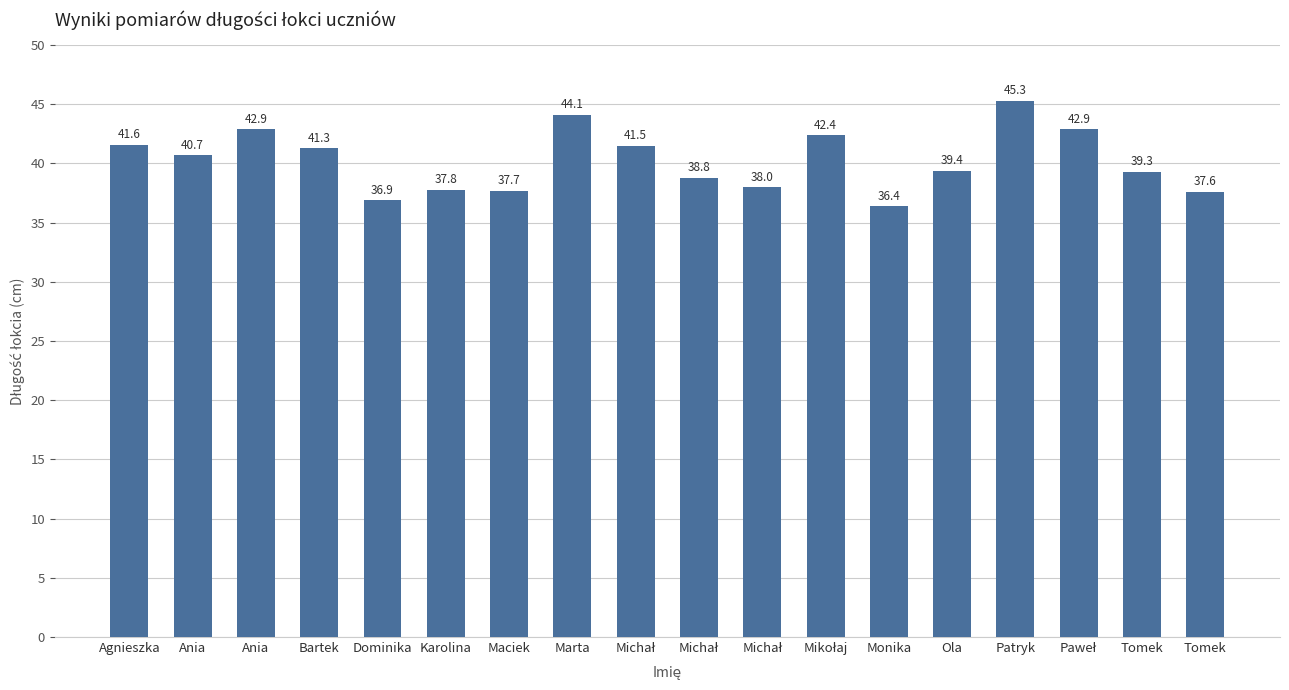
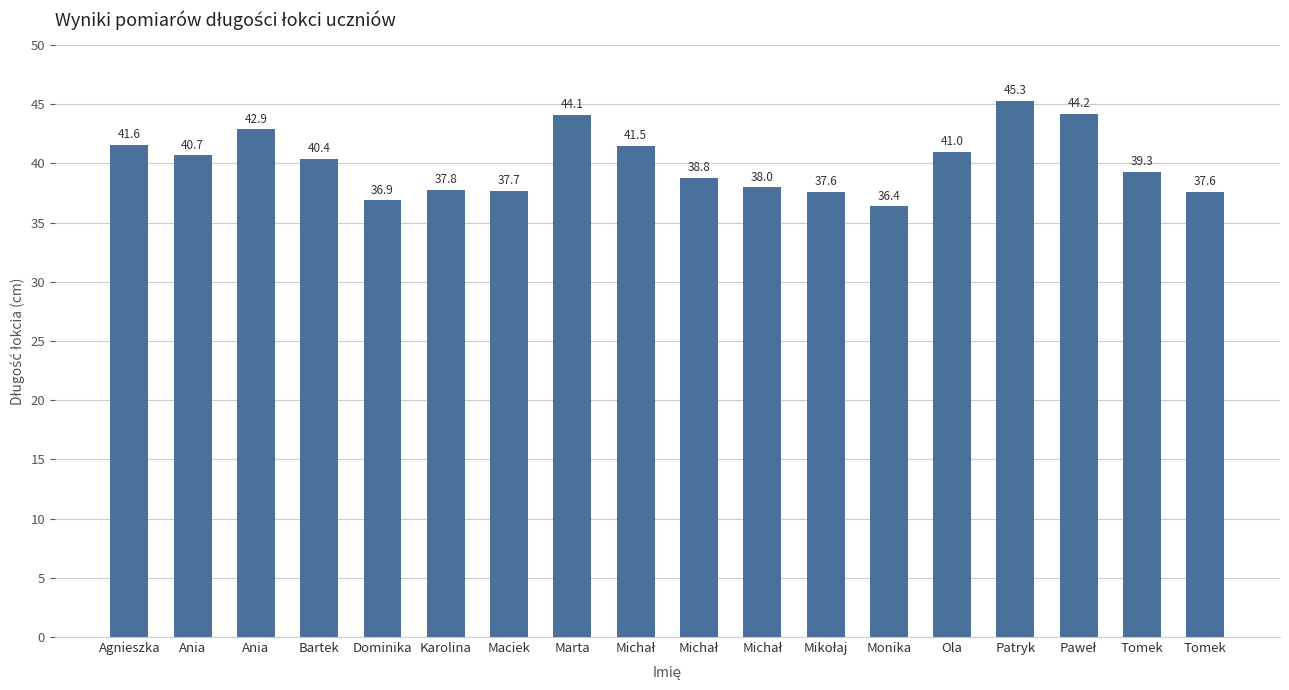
  {
    "Agnieszka": 41.6,
-   "Bartek": 41.3,
+   "Bartek": 40.4,
    "Dominika": 36.9,
    "Karolina": 37.8,
    "Maciek": 37.7,
    "Marta": 44.1,
-   "Mikołaj": 42.4,
+   "Mikołaj": 37.6,
    "Monika": 36.4,
-   "Ola": 39.4,
+   "Ola": 41.0,
    "Patryk": 45.3,
-   "Paweł": 42.9
+   "Paweł": 44.2
  }
